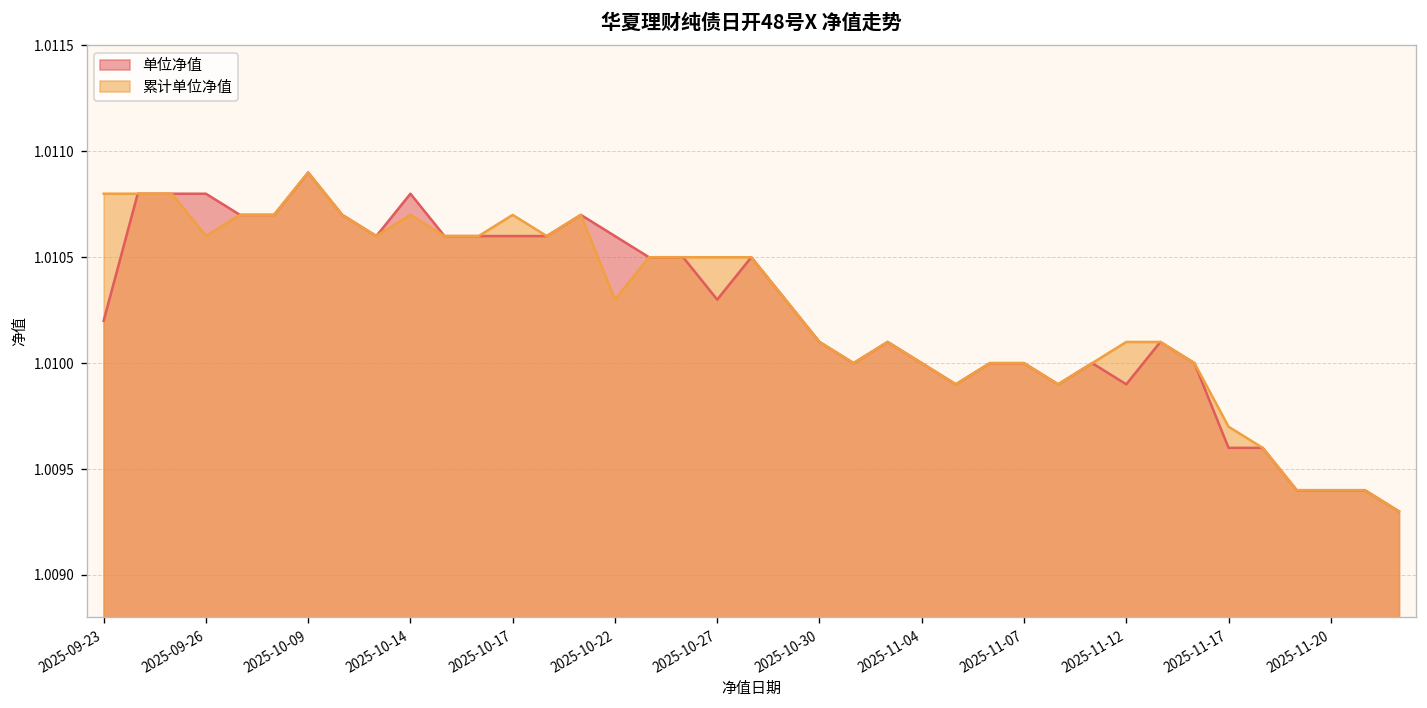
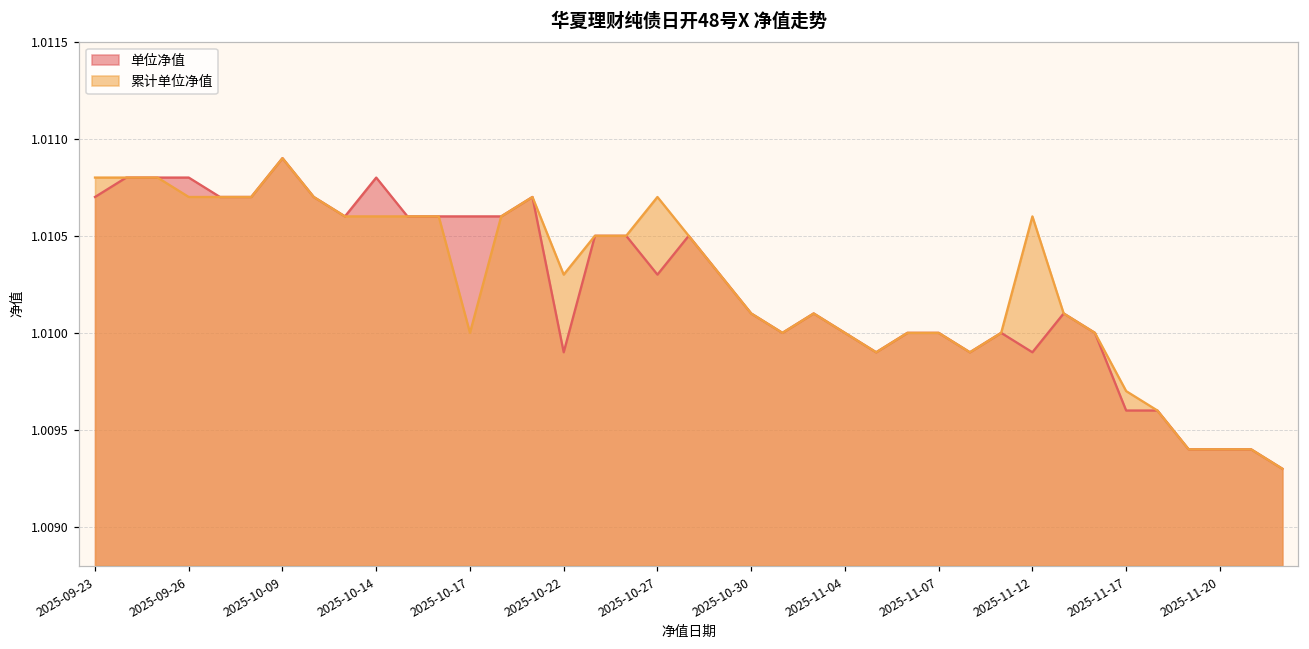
  {
    "单位净值": {
-     "2025-09-23": 1.0102,
+     "2025-09-23": 1.0107,
      "2025-09-26": 1.0108,
      "2025-10-14": 1.0108,
      "2025-10-17": 1.0106,
-     "2025-10-22": 1.0106,
+     "2025-10-22": 1.0099,
      "2025-10-27": 1.0103,
      "2025-11-12": 1.0099,
      "2025-11-17": 1.0096
    },
    "累计单位净值": {
      "2025-09-23": 1.0108,
-     "2025-09-26": 1.0106,
-     "2025-10-14": 1.0107,
-     "2025-10-17": 1.0107,
+     "2025-09-26": 1.0107,
+     "2025-10-14": 1.0106,
+     "2025-10-17": 1.0100,
      "2025-10-22": 1.0103,
-     "2025-10-27": 1.0105,
-     "2025-11-12": 1.0101,
+     "2025-10-27": 1.0107,
+     "2025-11-12": 1.0106,
      "2025-11-17": 1.0097
    }
  }
